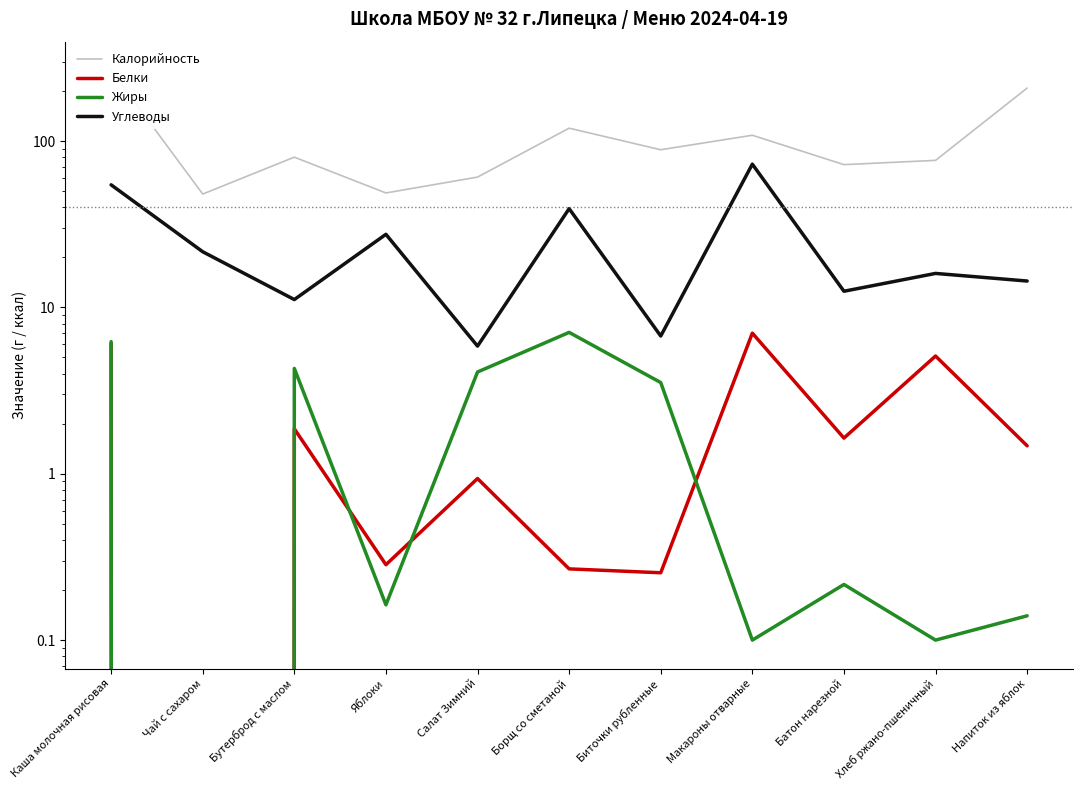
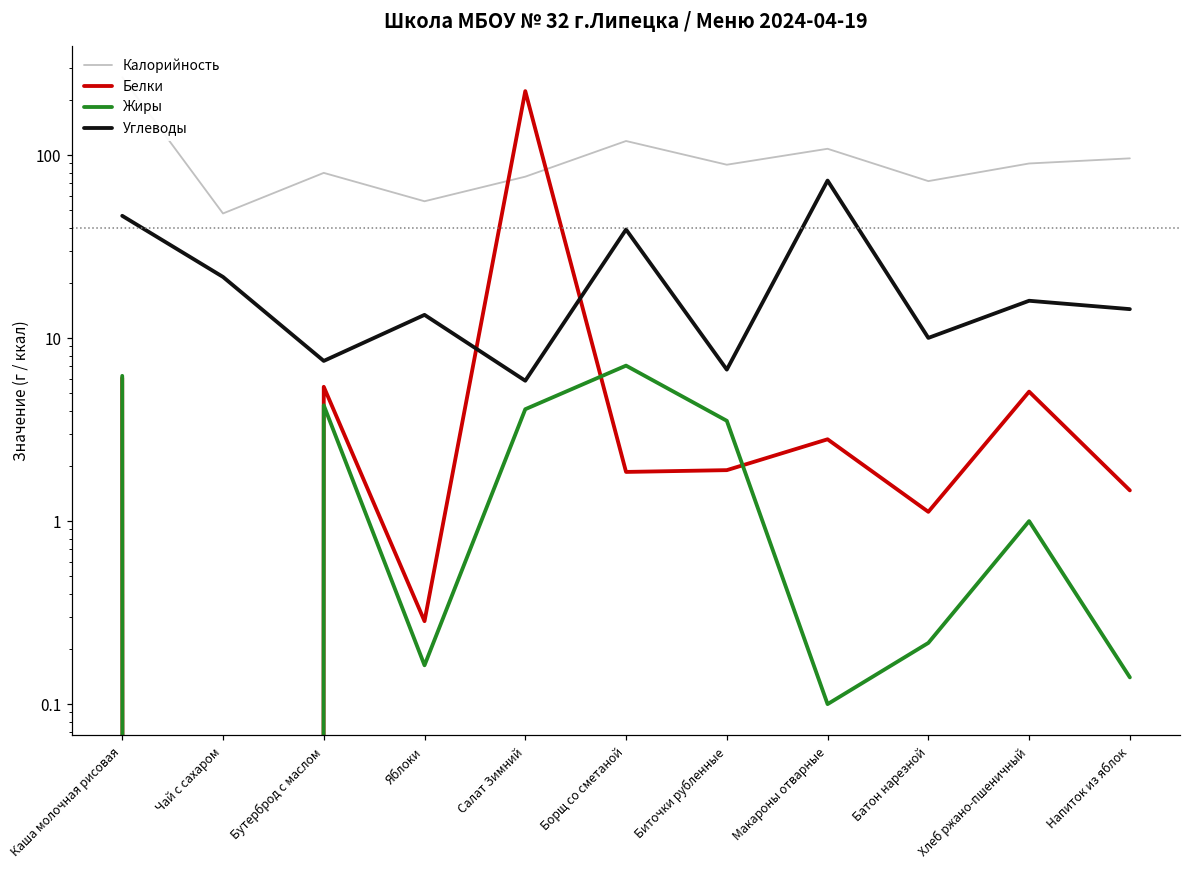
  {
    "Калорийность": {
      "Чай с сахаром": 48,
      "Бутерброд с маслом": 80,
-     "Яблоки": 49,
-     "Салат Зимний": 61,
+     "Яблоки": 56,
+     "Салат Зимний": 80,
      "Борщ со сметаной": 120,
      "Биточки рубленные": 90,
      "Макароны отварные": 110,
      "Батон нарезной": 72,
-     "Хлеб ржано-пшеничный": 80,
-     "Напиток из яблок": 210
+     "Хлеб ржано-пшеничный": 90,
+     "Напиток из яблок": 100
    },
    "Белки": {
-     "Бутерброд с маслом": 1.9,
+     "Бутерброд с маслом": 5.4,
      "Яблоки": 0.28,
-     "Салат Зимний": 0.9,
-     "Борщ со сметаной": 0.27,
-     "Биточки рубленные": 0.25,
-     "Макароны отварные": 7.0,
-     "Батон нарезной": 1.6,
+     "Салат Зимний": 220,
+     "Борщ со сметаной": 1.9,
+     "Биточки рубленные": 1.9,
+     "Макароны отварные": 2.8,
+     "Батон нарезной": 1.1,
      "Хлеб ржано-пшеничный": 5.1,
      "Напиток из яблок": 1.5
    },
    "Жиры": {
      "Бутерброд с маслом": 4.3,
      "Яблоки": 0.16,
      "Салат Зимний": 4.1,
      "Борщ со сметаной": 7.1,
      "Биточки рубленные": 3.5,
      "Макароны отварные": 0.1,
      "Батон нарезной": 0.22,
-     "Хлеб ржано-пшеничный": 0.1,
+     "Хлеб ржано-пшеничный": 1.0,
      "Напиток из яблок": 0.14
    },
    "Углеводы": {
-     "Каша молочная рисовая": 55,
+     "Каша молочная рисовая": 47,
      "Чай с сахаром": 22,
-     "Бутерброд с маслом": 11,
-     "Яблоки": 27,
+     "Бутерброд с маслом": 8,
+     "Яблоки": 13,
      "Салат Зимний": 6,
      "Борщ со сметаной": 39,
      "Биточки рубленные": 6.7,
      "Макароны отварные": 70,
-     "Батон нарезной": 13,
+     "Батон нарезной": 10,
      "Хлеб ржано-пшеничный": 16,
      "Напиток из яблок": 14
    }
  }
